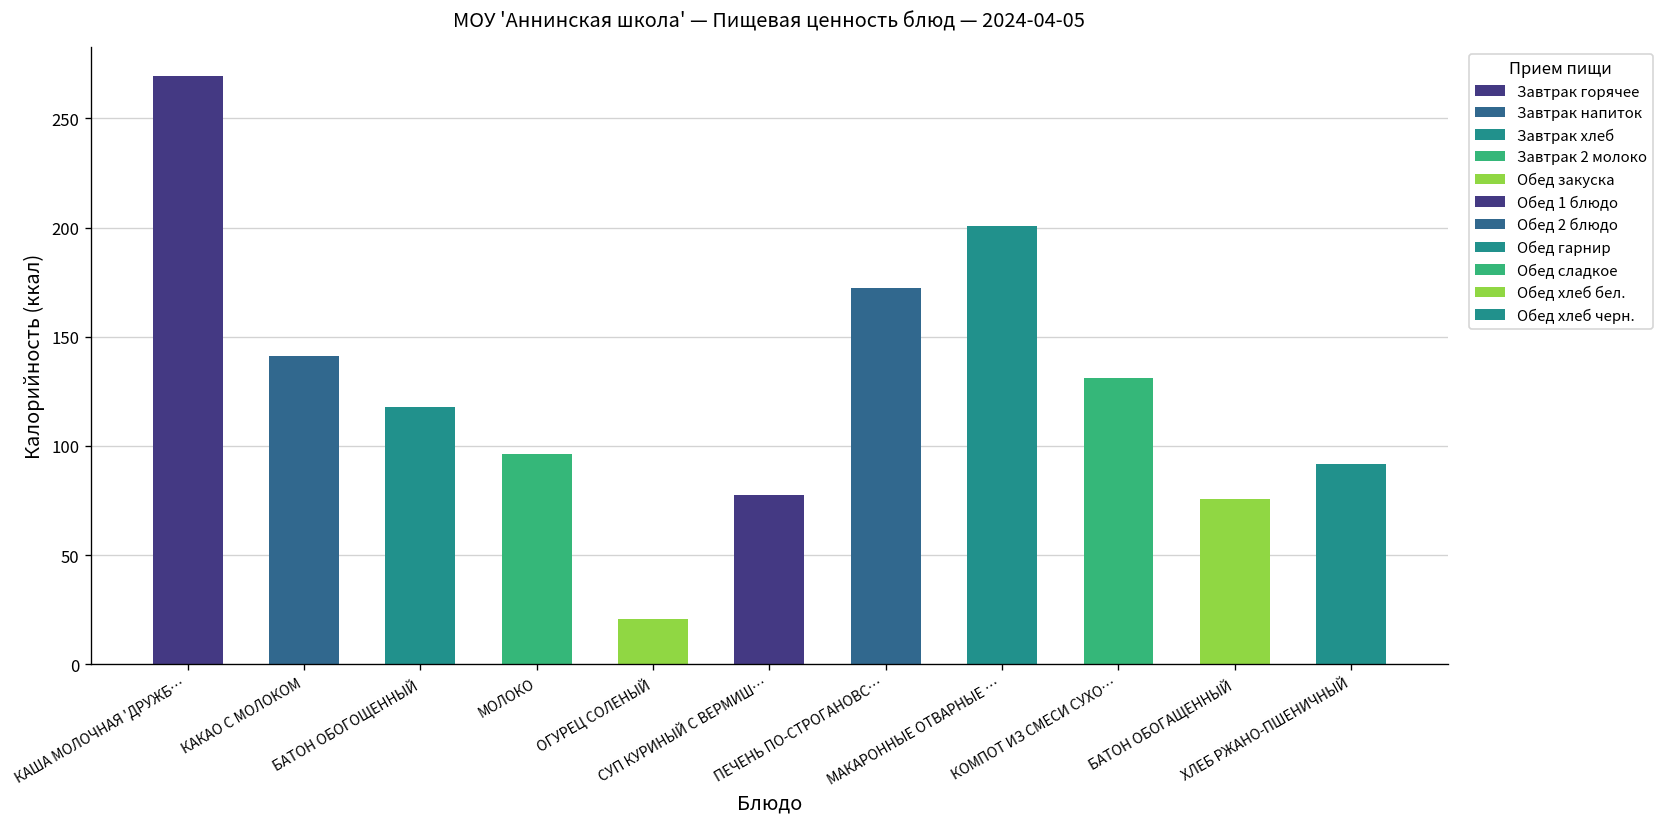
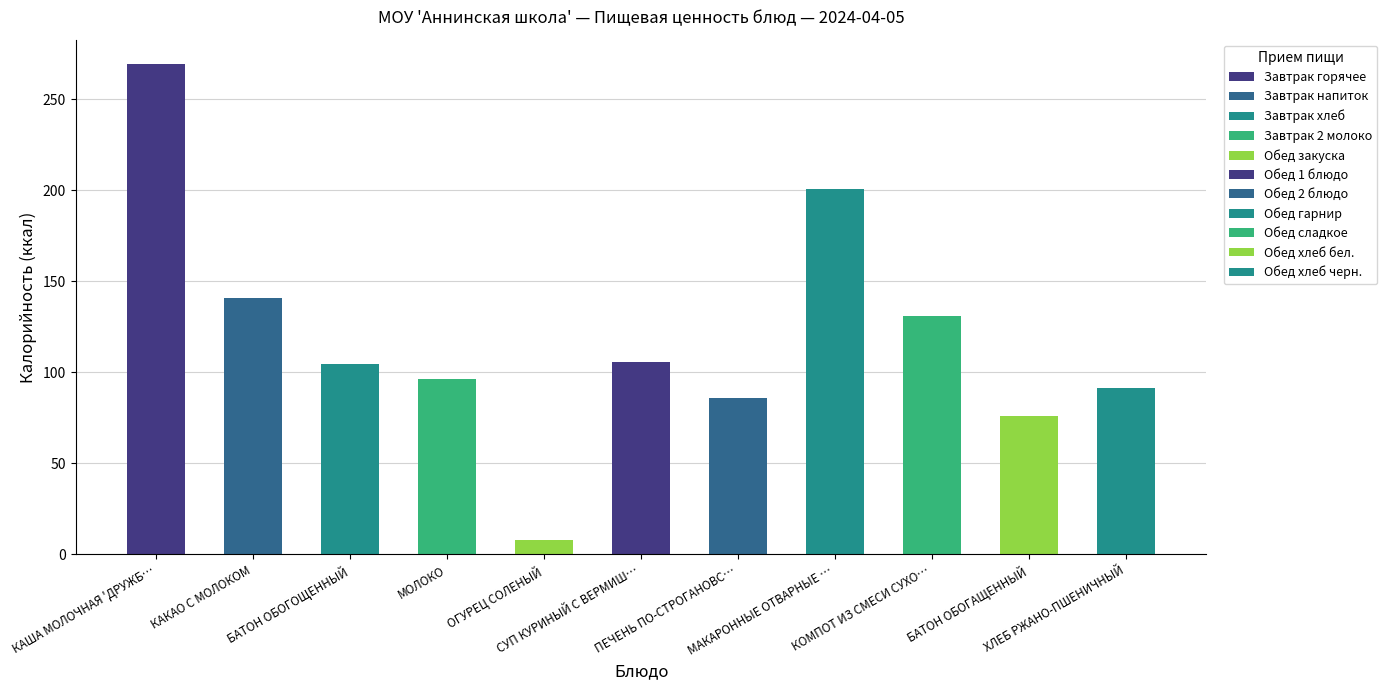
  {
    "КАША МОЛОЧНАЯ 'ДРУЖБ…": 269,
    "КАКАО С МОЛОКОМ": 141,
-   "БАТОН ОБОГОЩЕННЫЙ": 118,
+   "БАТОН ОБОГОЩЕННЫЙ": 105,
    "МОЛОКО": 96,
-   "ОГУРЕЦ СОЛЕНЫЙ": 21,
-   "СУП КУРИНЫЙ С ВЕРМИШ…": 78,
-   "ПЕЧЕНЬ ПО-СТРОГАНОВС…": 172,
+   "ОГУРЕЦ СОЛЕНЫЙ": 8,
+   "СУП КУРИНЫЙ С ВЕРМИШ…": 106,
+   "ПЕЧЕНЬ ПО-СТРОГАНОВС…": 86,
    "МАКАРОННЫЕ ОТВАРНЫЕ …": 201,
    "КОМПОТ ИЗ СМЕСИ СУХО…": 131,
    "БАТОН ОБОГАЩЕННЫЙ": 76,
    "ХЛЕБ РЖАНО-ПШЕНИЧНЫЙ": 92
  }
